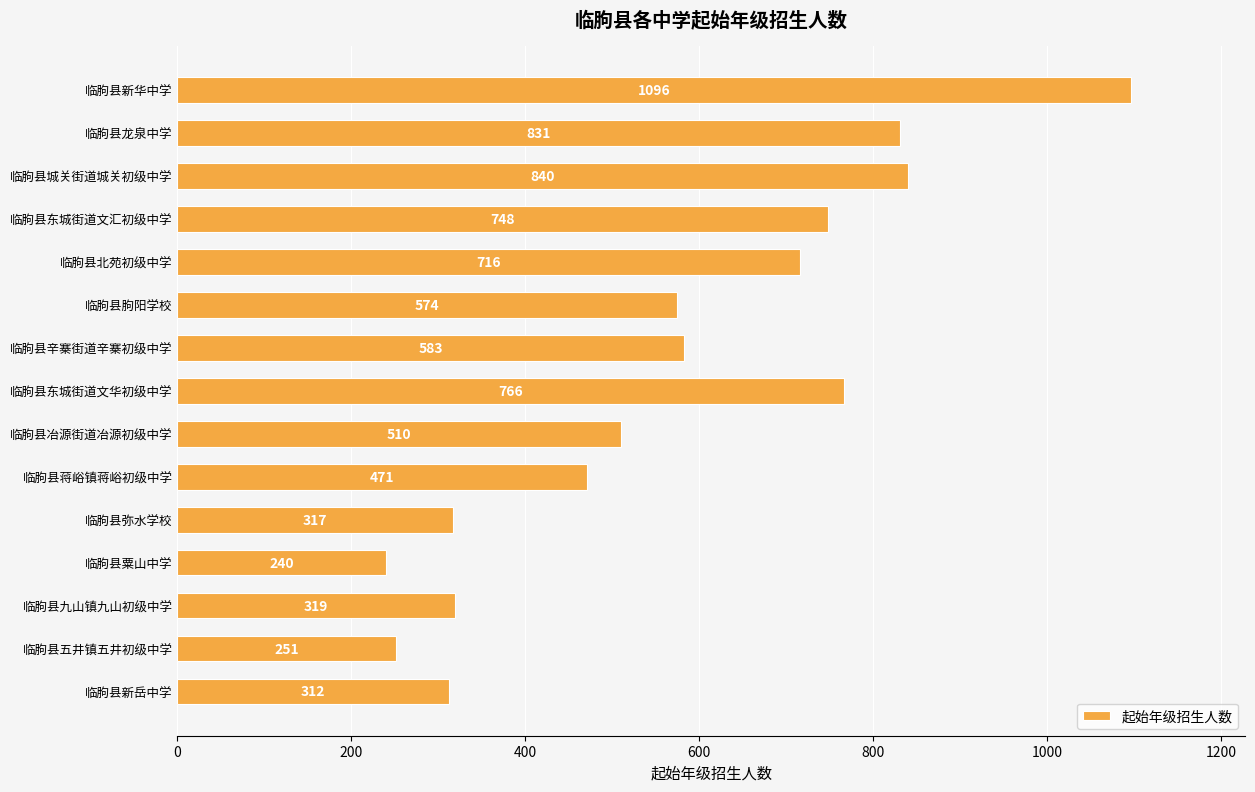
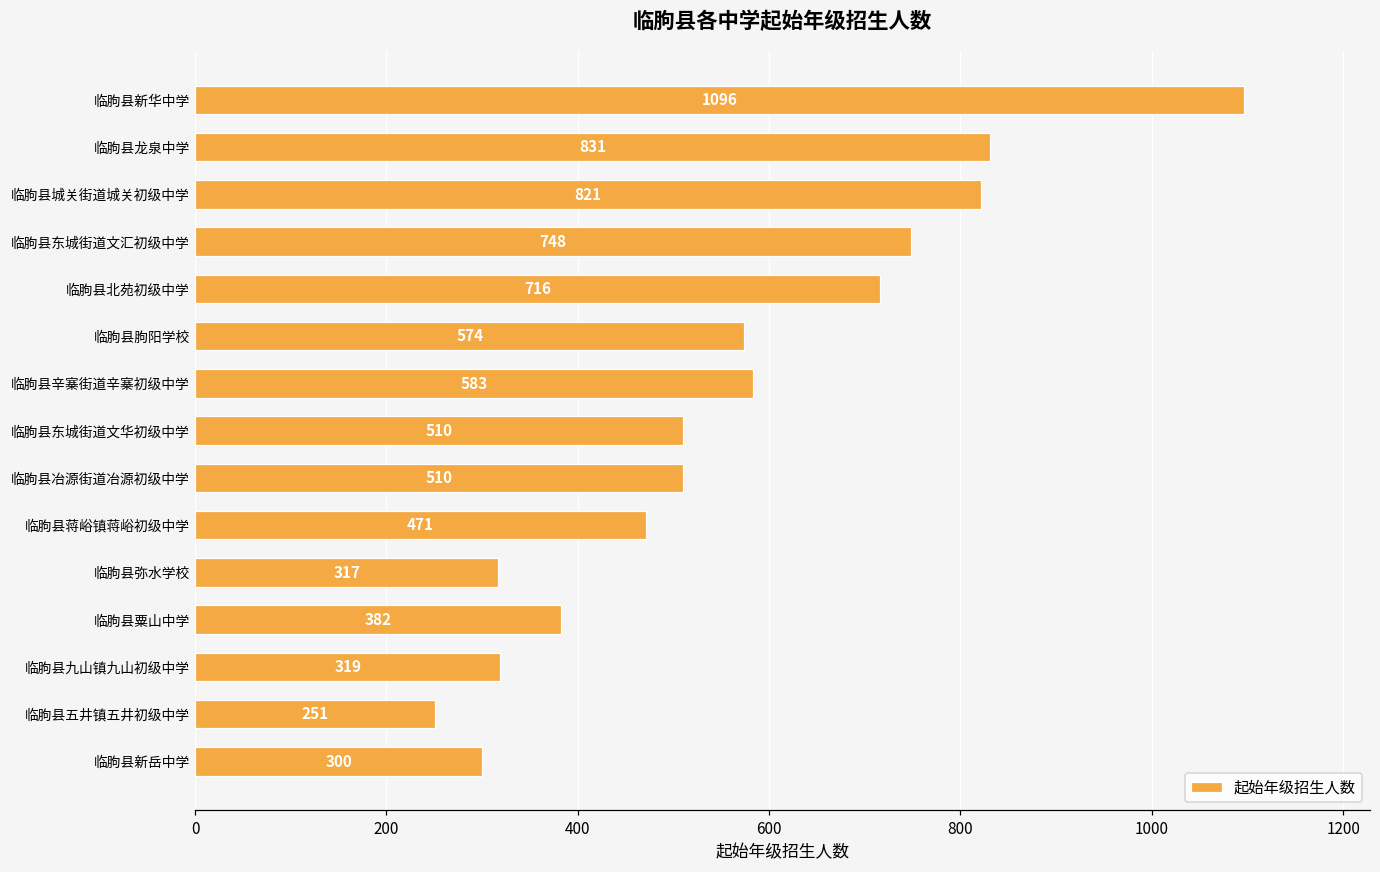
  {
    "临朐县新华中学": 1096,
    "临朐县龙泉中学": 831,
-   "临朐县城关街道城关初级中学": 840,
+   "临朐县城关街道城关初级中学": 821,
    "临朐县东城街道文汇初级中学": 748,
    "临朐县北苑初级中学": 716,
    "临朐县朐阳学校": 574,
    "临朐县辛寨街道辛寨初级中学": 583,
-   "临朐县东城街道文华初级中学": 766,
+   "临朐县东城街道文华初级中学": 510,
    "临朐县冶源街道冶源初级中学": 510,
    "临朐县蒋峪镇蒋峪初级中学": 471,
    "临朐县弥水学校": 317,
-   "临朐县粟山中学": 240,
+   "临朐县粟山中学": 382,
    "临朐县九山镇九山初级中学": 319,
    "临朐县五井镇五井初级中学": 251,
-   "临朐县新岳中学": 312
+   "临朐县新岳中学": 300
  }
